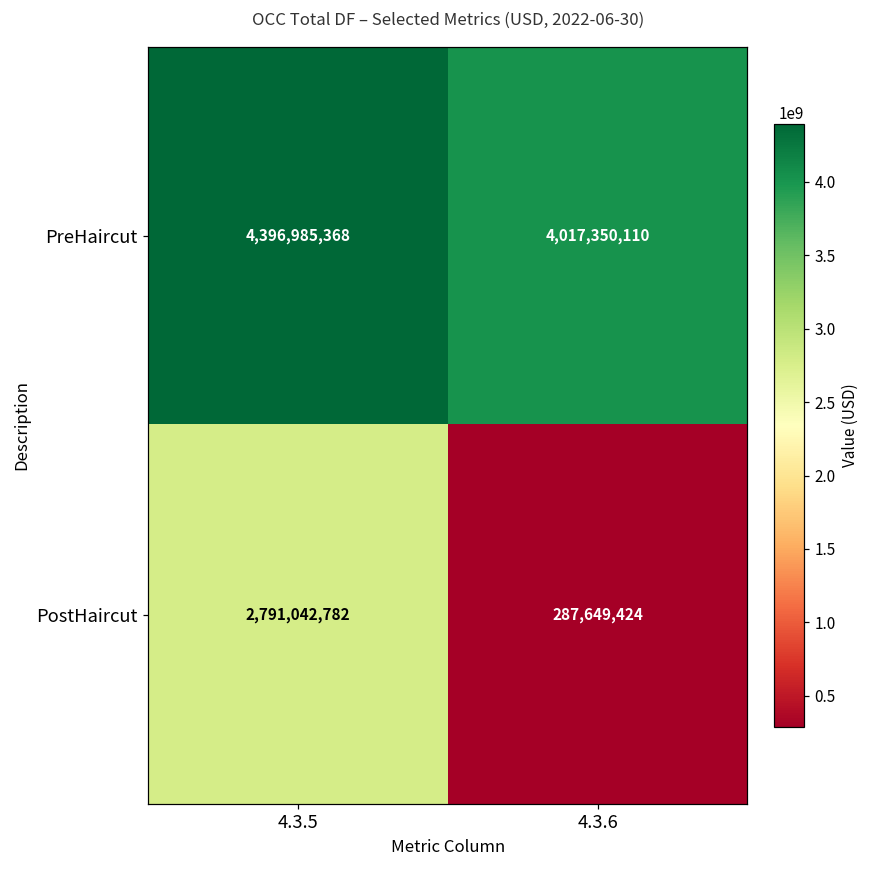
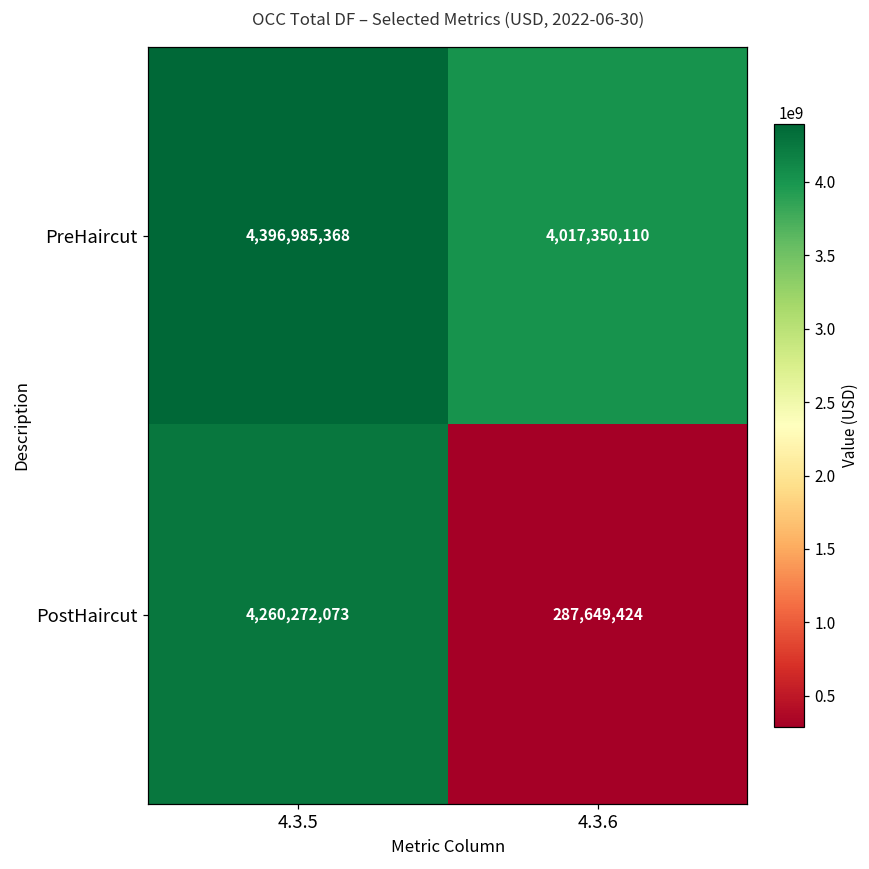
  {
    "PreHaircut": {
      "4.3.5": "4,396,985,368",
      "4.3.6": "4,017,350,110"
    },
    "PostHaircut": {
-     "4.3.5": "2,791,042,782",
+     "4.3.5": "4,260,272,073",
      "4.3.6": "287,649,424"
    }
  }
